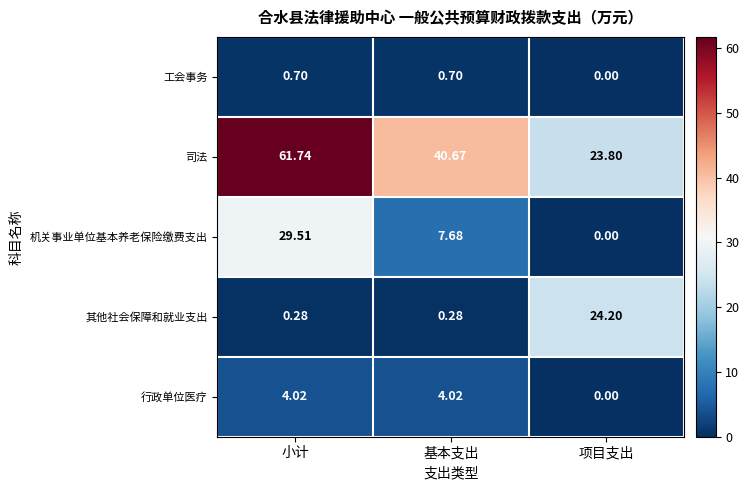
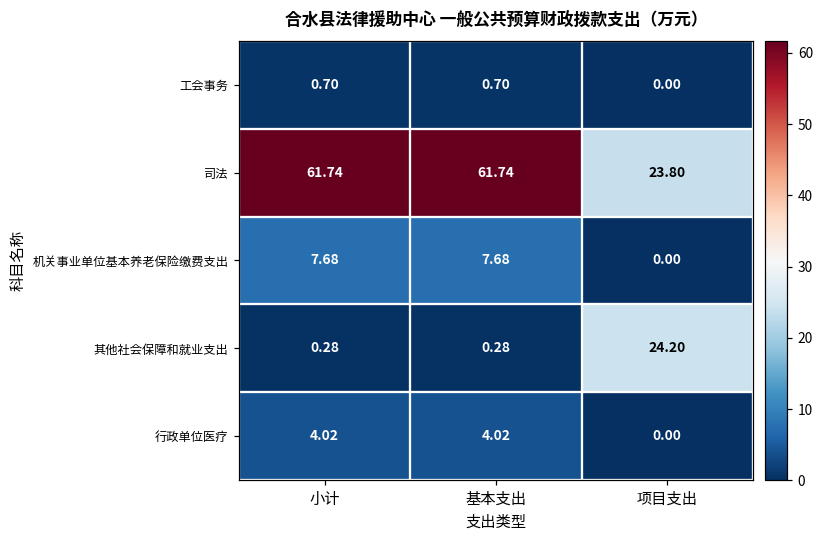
  {
    "工会事务": {
      "小计": 0.70,
      "基本支出": 0.70,
      "项目支出": 0.00
    },
    "司法": {
      "小计": 61.74,
-     "基本支出": 40.67,
+     "基本支出": 61.74,
      "项目支出": 23.80
    },
    "机关事业单位基本养老保险缴费支出": {
-     "小计": 29.51,
+     "小计": 7.68,
      "基本支出": 7.68,
      "项目支出": 0.00
    },
    "其他社会保障和就业支出": {
      "小计": 0.28,
      "基本支出": 0.28,
      "项目支出": 24.20
    },
    "行政单位医疗": {
      "小计": 4.02,
      "基本支出": 4.02,
      "项目支出": 0.00
    }
  }
